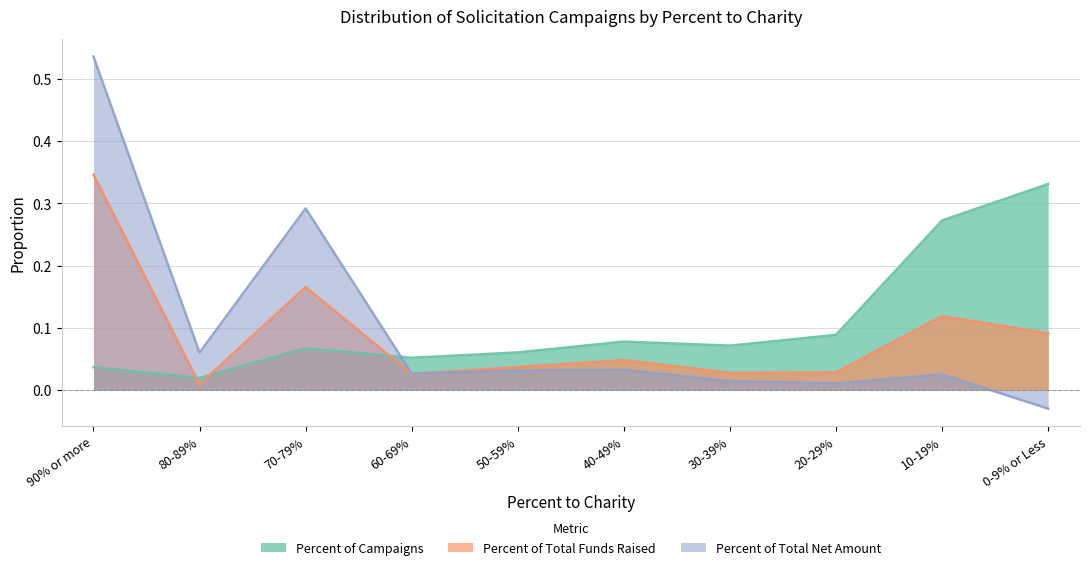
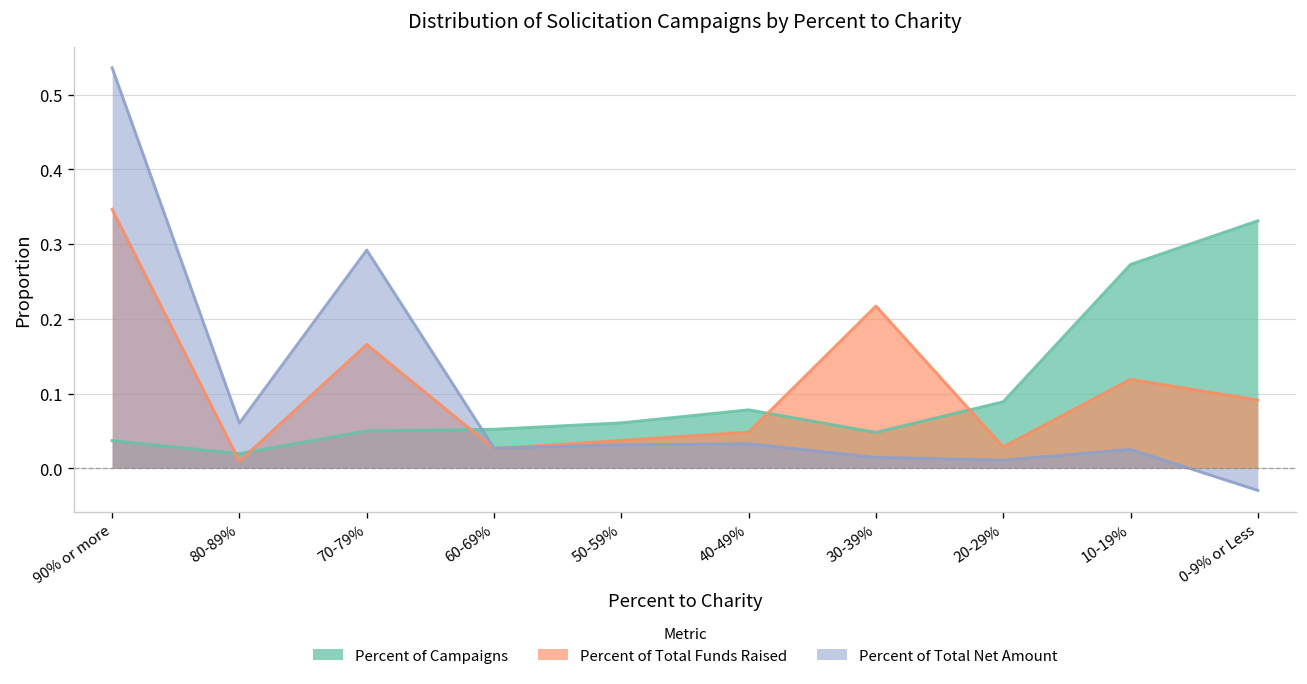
  {
    "Percent of Campaigns": {
      "90% or more": 0.04,
      "80-89%": 0.02,
-     "70-79%": 0.07,
+     "70-79%": 0.05,
      "60-69%": 0.05,
      "50-59%": 0.06,
      "40-49%": 0.08,
-     "30-39%": 0.07,
+     "30-39%": 0.05,
      "20-29%": 0.09,
      "10-19%": 0.27,
      "0-9% or Less": 0.33
    },
    "Percent of Total Funds Raised": {
      "90% or more": 0.35,
      "80-89%": 0.01,
      "70-79%": 0.17,
      "50-59%": 0.04,
      "40-49%": 0.05,
-     "30-39%": 0.03,
+     "30-39%": 0.22,
      "20-29%": 0.03,
      "10-19%": 0.12,
      "0-9% or Less": 0.09
    }
  }
